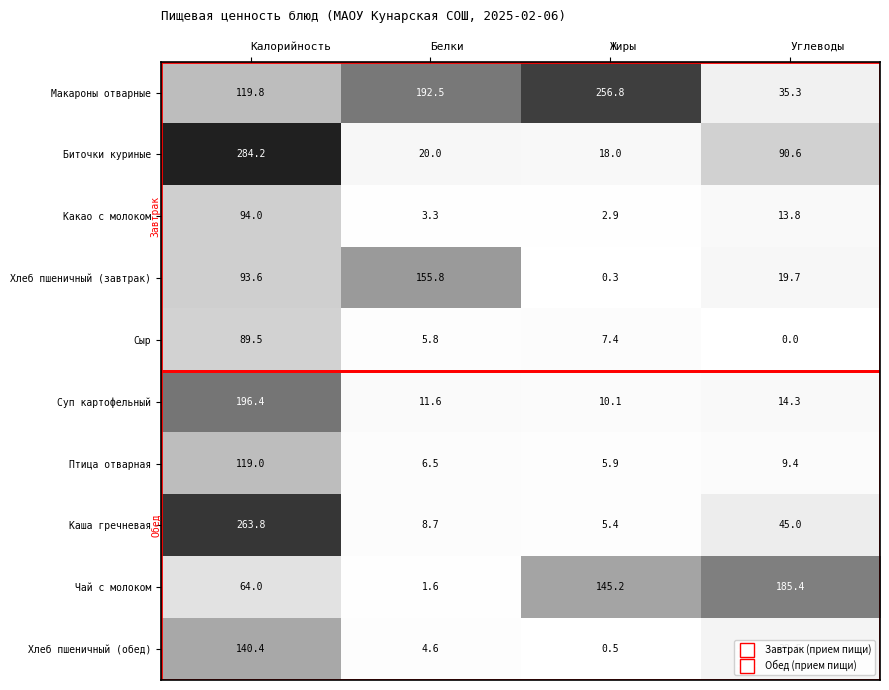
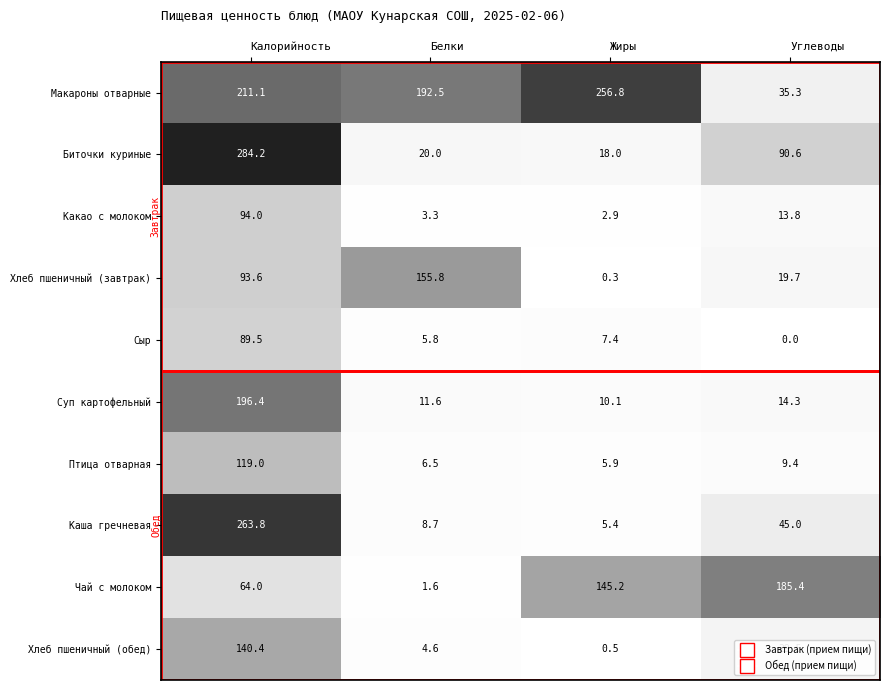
  {
    "Макароны отварные": {
-     "Калорийность": 119.8,
+     "Калорийность": 211.1,
      "Белки": 192.5,
      "Жиры": 256.8,
      "Углеводы": 35.3
    },
    "Биточки куриные": {
      "Калорийность": 284.2,
      "Белки": 20.0,
      "Жиры": 18.0,
      "Углеводы": 90.6
    },
    "Какао с молоком": {
      "Калорийность": 94.0,
      "Белки": 3.3,
      "Жиры": 2.9,
      "Углеводы": 13.8
    },
    "Хлеб пшеничный (завтрак)": {
      "Калорийность": 93.6,
      "Белки": 155.8,
      "Жиры": 0.3,
      "Углеводы": 19.7
    },
    "Сыр": {
      "Калорийность": 89.5,
      "Белки": 5.8,
      "Жиры": 7.4,
      "Углеводы": 0.0
    },
    "Суп картофельный": {
      "Калорийность": 196.4,
      "Белки": 11.6,
      "Жиры": 10.1,
      "Углеводы": 14.3
    },
    "Птица отварная": {
      "Калорийность": 119.0,
      "Белки": 6.5,
      "Жиры": 5.9,
      "Углеводы": 9.4
    },
    "Каша гречневая": {
      "Калорийность": 263.8,
      "Белки": 8.7,
      "Жиры": 5.4,
      "Углеводы": 45.0
    },
    "Чай с молоком": {
      "Калорийность": 64.0,
      "Белки": 1.6,
      "Жиры": 145.2,
      "Углеводы": 185.4
    },
    "Хлеб пшеничный (обед)": {
      "Калорийность": 140.4,
      "Белки": 4.6,
      "Жиры": 0.5
    }
  }
